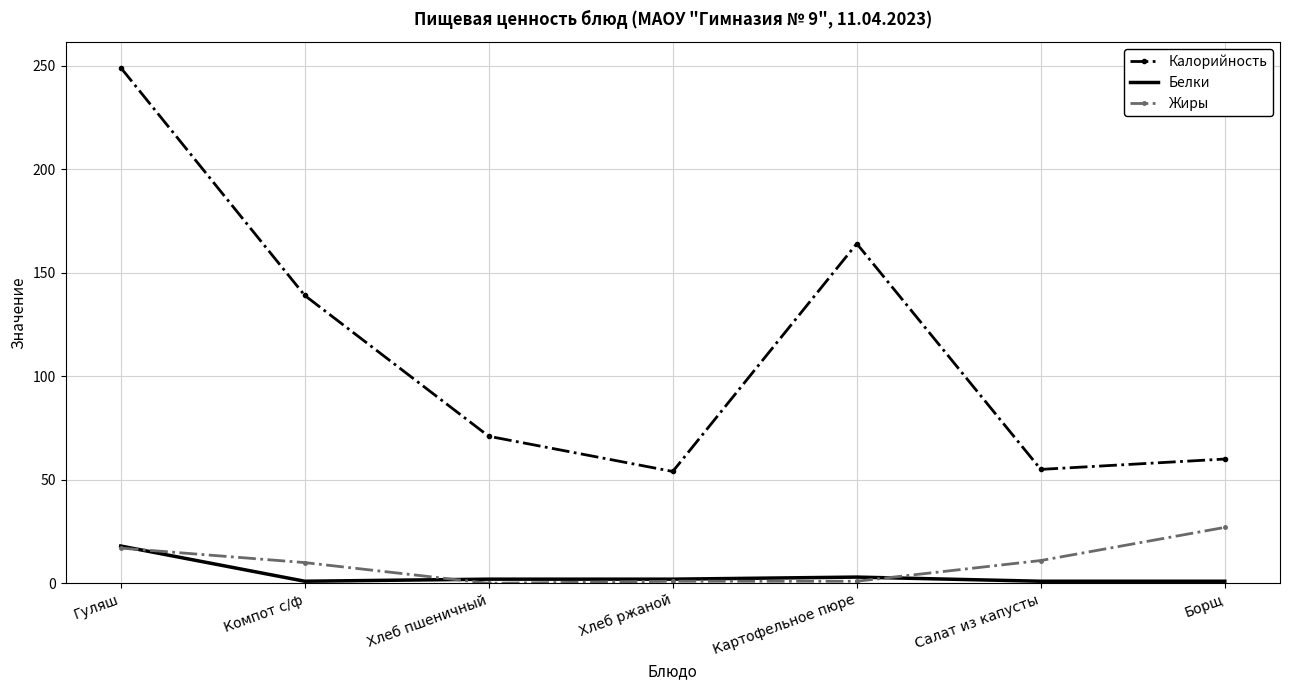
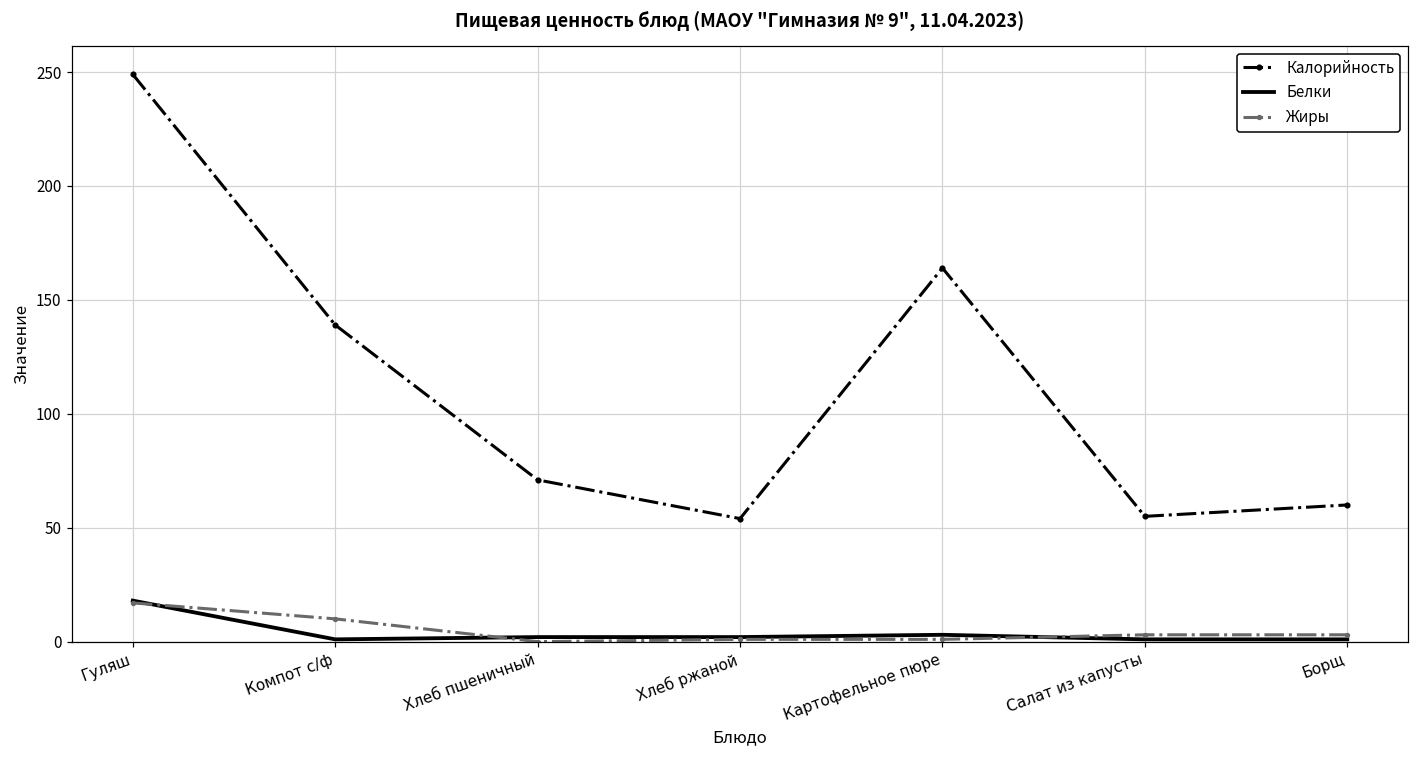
  {
    "Жиры": {
      "Компот с/ф": 10,
      "Хлеб пшеничный": 0,
      "Картофельное пюре": 1,
-     "Салат из капусты": 11,
-     "Борщ": 27
+     "Салат из капусты": 3,
+     "Борщ": 3
    }
  }
